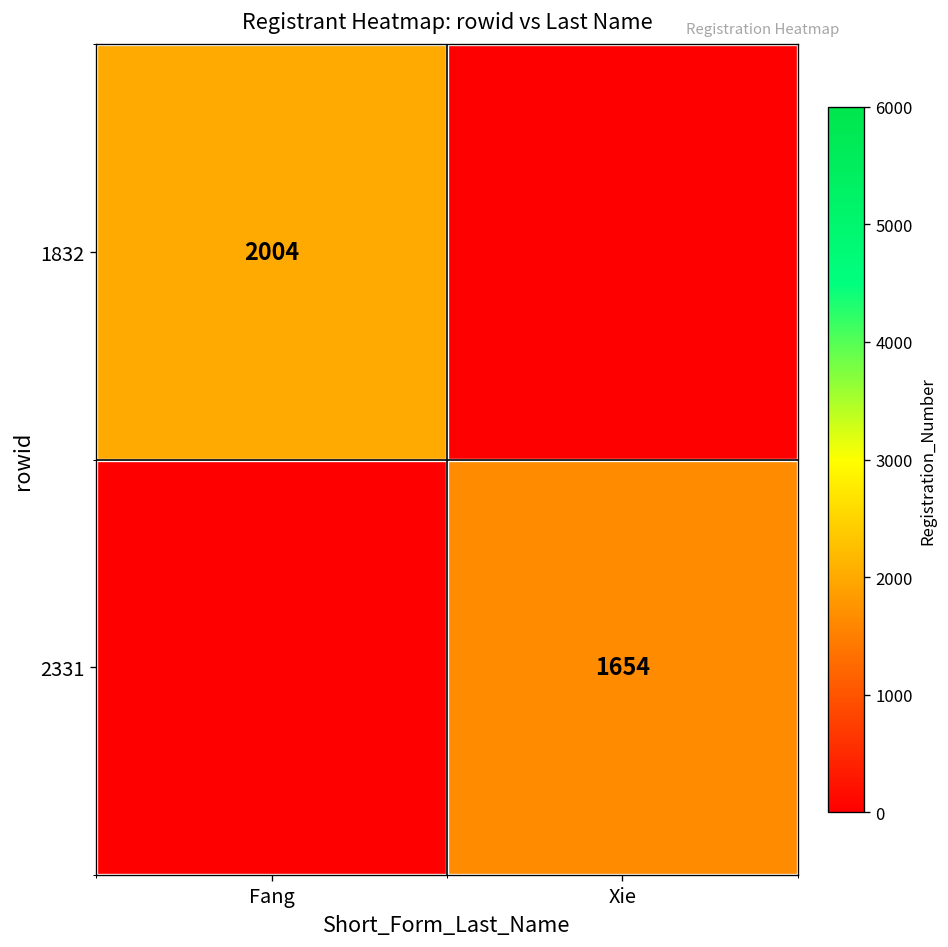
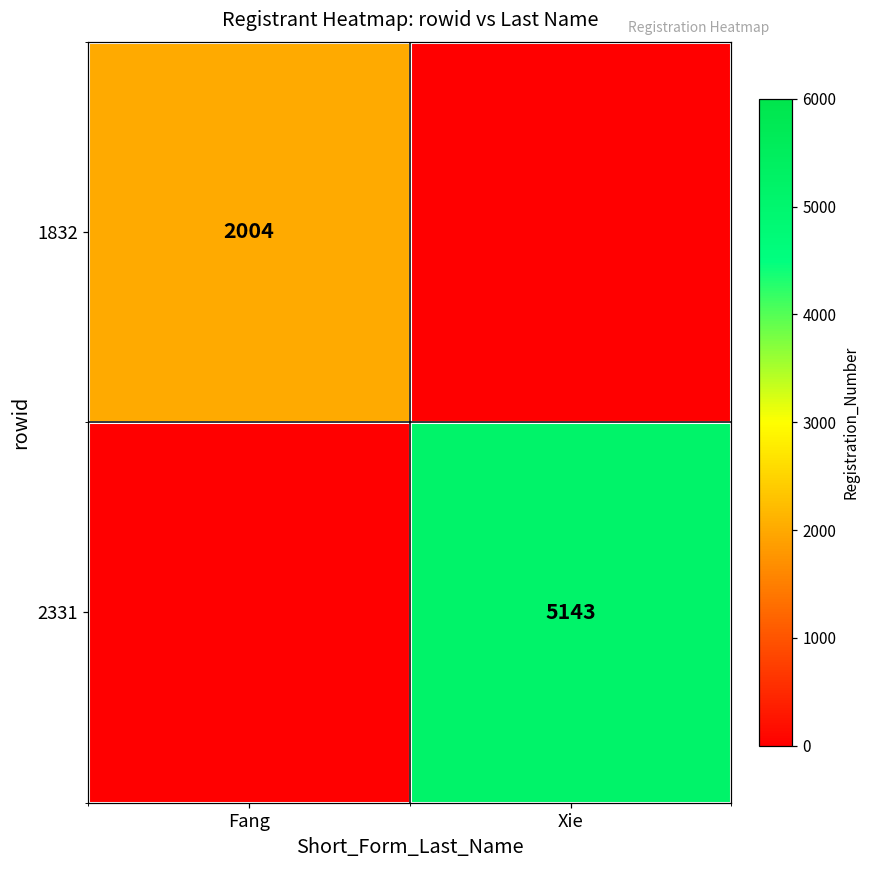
  {
    "1832": {
      "Fang": 2004
    },
    "2331": {
-     "Xie": 1654
+     "Xie": 5143
    }
  }
